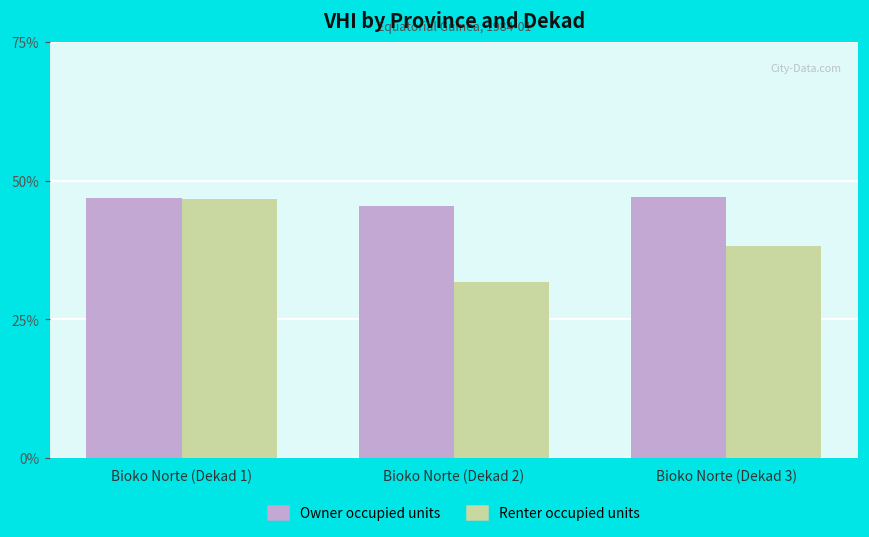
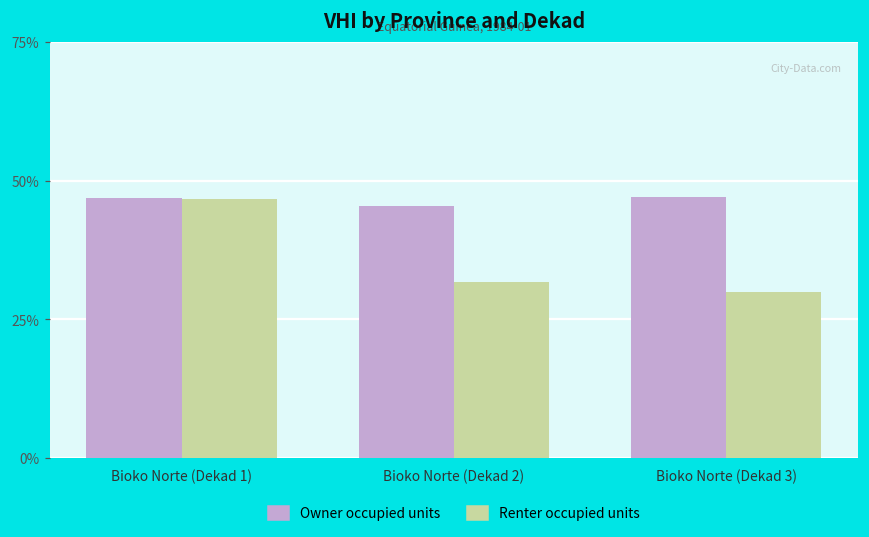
  {
    "Owner occupied units": {
      "Bioko Norte (Dekad 1)": "47%",
      "Bioko Norte (Dekad 2)": "45%",
      "Bioko Norte (Dekad 3)": "47%"
    },
    "Renter occupied units": {
      "Bioko Norte (Dekad 1)": "47%",
      "Bioko Norte (Dekad 2)": "32%",
-     "Bioko Norte (Dekad 3)": "38%"
+     "Bioko Norte (Dekad 3)": "30%"
    }
  }
